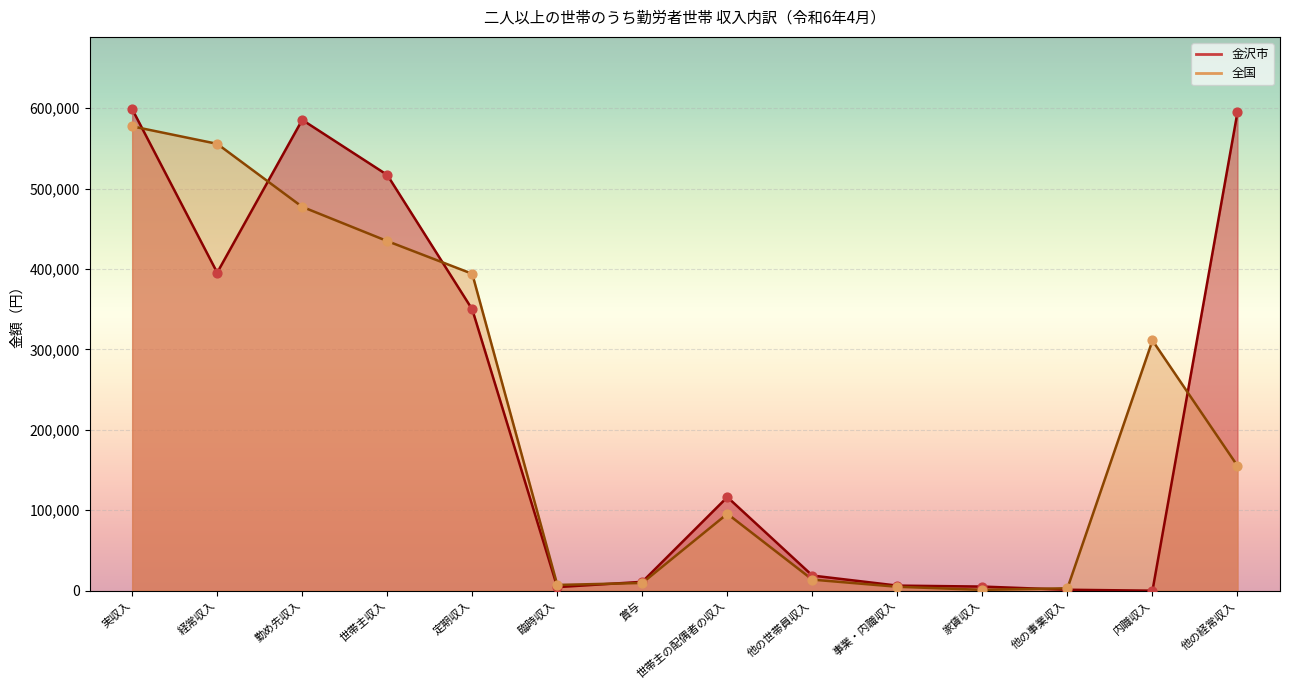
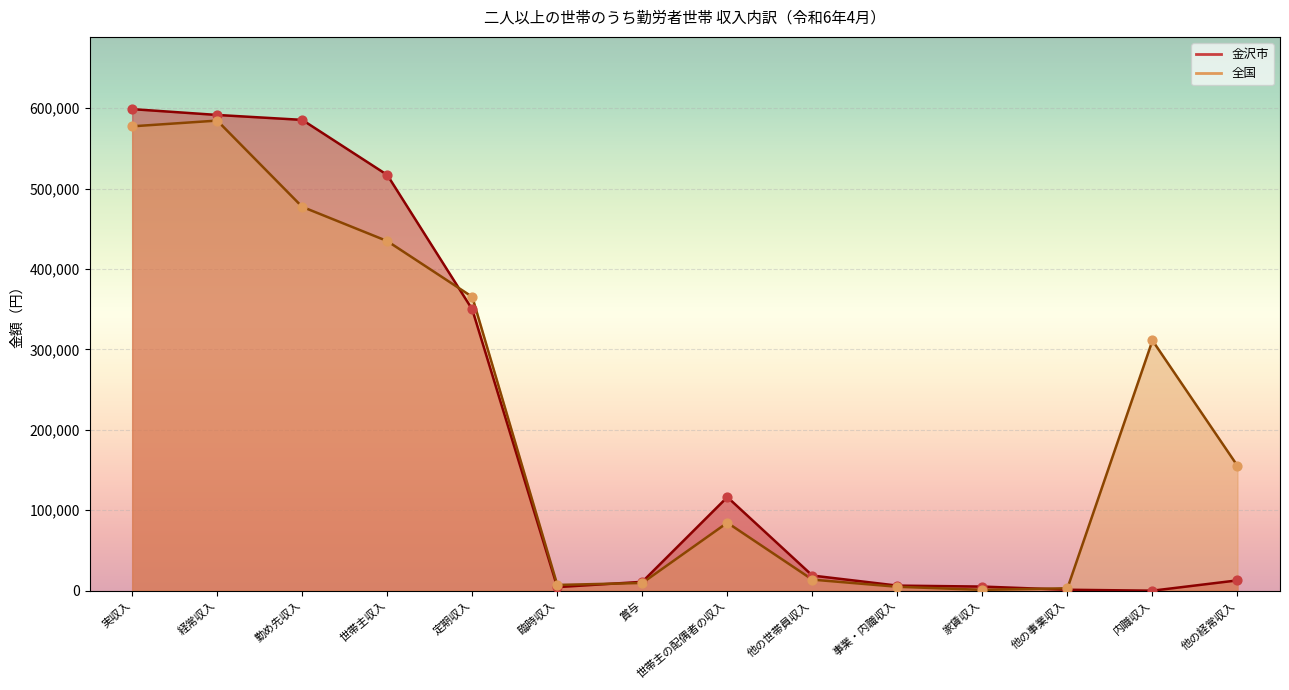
  {
    "金沢市": {
      "実収入": "600,000",
-     "経常収入": "400,000",
+     "経常収入": "590,000",
      "勤め先収入": "590,000",
      "世帯主収入": "520,000",
      "定期収入": "350,000",
      "世帯主の配偶者の収入": "120,000",
      "他の世帯員収入": "20,000",
      "家賃収入": "10,000",
      "内職収入": "0",
-     "他の経常収入": "600,000"
+     "他の経常収入": "10,000"
    },
    "全国": {
      "実収入": "580,000",
-     "経常収入": "560,000",
+     "経常収入": "580,000",
      "勤め先収入": "480,000",
      "世帯主収入": "430,000",
-     "定期収入": "390,000",
-     "世帯主の配偶者の収入": "100,000",
+     "定期収入": "370,000",
+     "世帯主の配偶者の収入": "80,000",
      "他の世帯員収入": "10,000",
      "家賃収入": "0",
      "内職収入": "310,000",
      "他の経常収入": "160,000"
    }
  }
